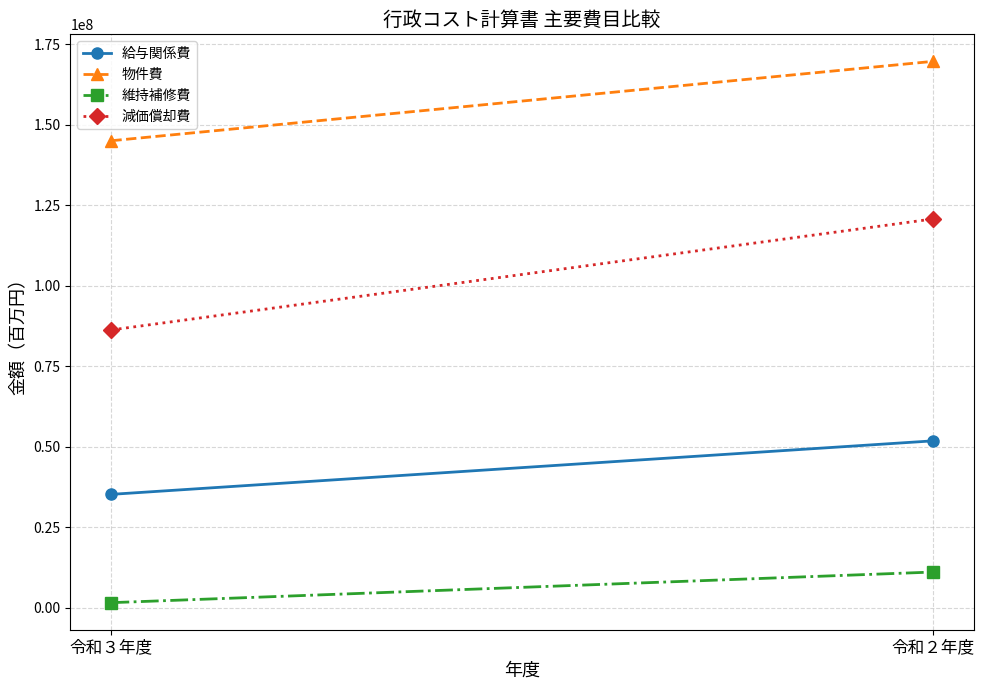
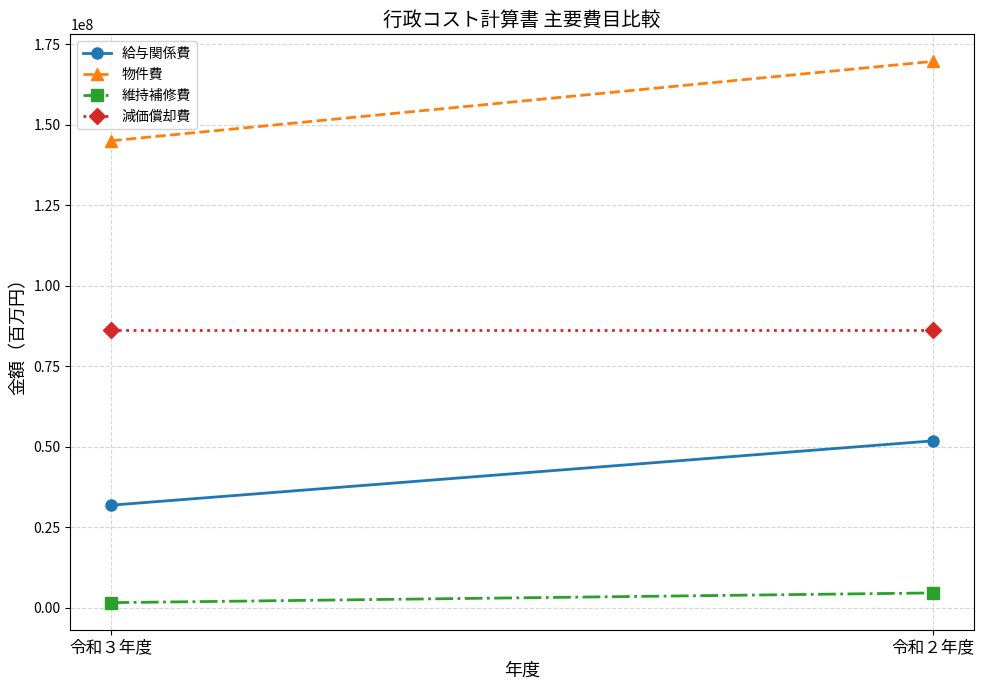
  {
    "給与関係費": {
-     "令和３年度": 35000000,
+     "令和３年度": 32000000,
      "令和２年度": 52000000
    },
    "物件費": {
      "令和３年度": 145000000,
      "令和２年度": 170000000
    },
    "維持補修費": {
      "令和３年度": 2000000,
-     "令和２年度": 11000000
+     "令和２年度": 5000000
    },
    "減価償却費": {
      "令和３年度": 86000000,
-     "令和２年度": 121000000
+     "令和２年度": 86000000
    }
  }
